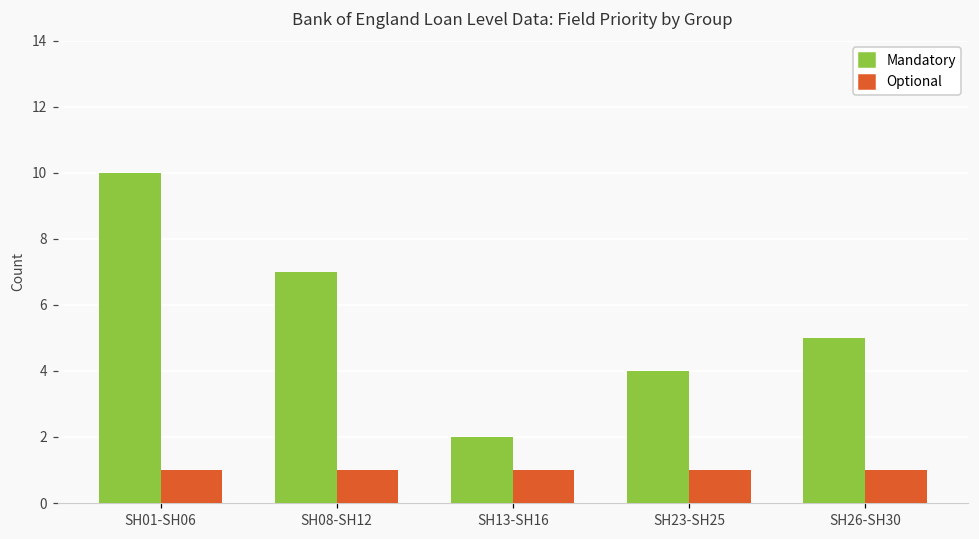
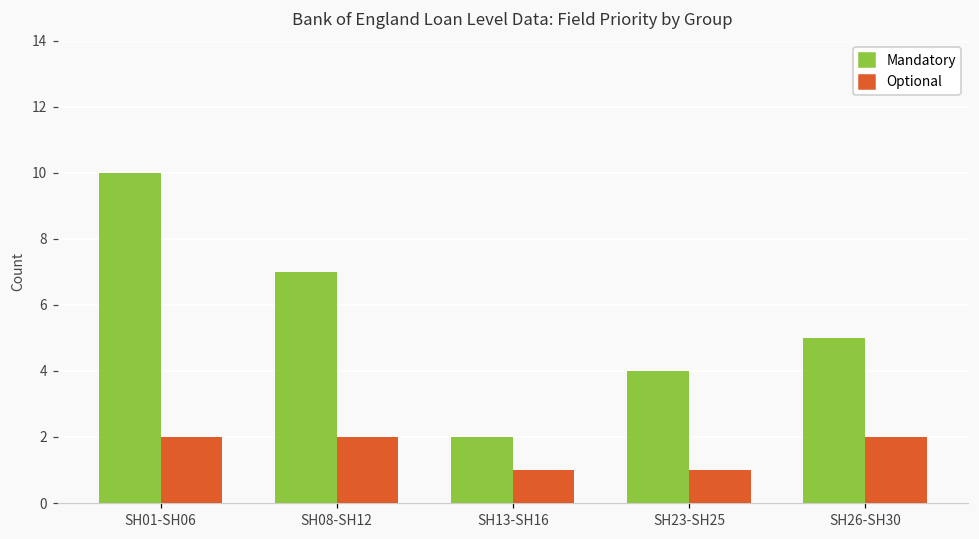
  {
    "Mandatory": {
      "SH01-SH06": 10,
      "SH08-SH12": 7,
      "SH13-SH16": 2,
      "SH23-SH25": 4,
      "SH26-SH30": 5
    },
    "Optional": {
-     "SH01-SH06": 1,
-     "SH08-SH12": 1,
+     "SH01-SH06": 2,
+     "SH08-SH12": 2,
      "SH13-SH16": 1,
      "SH23-SH25": 1,
-     "SH26-SH30": 1
+     "SH26-SH30": 2
    }
  }
